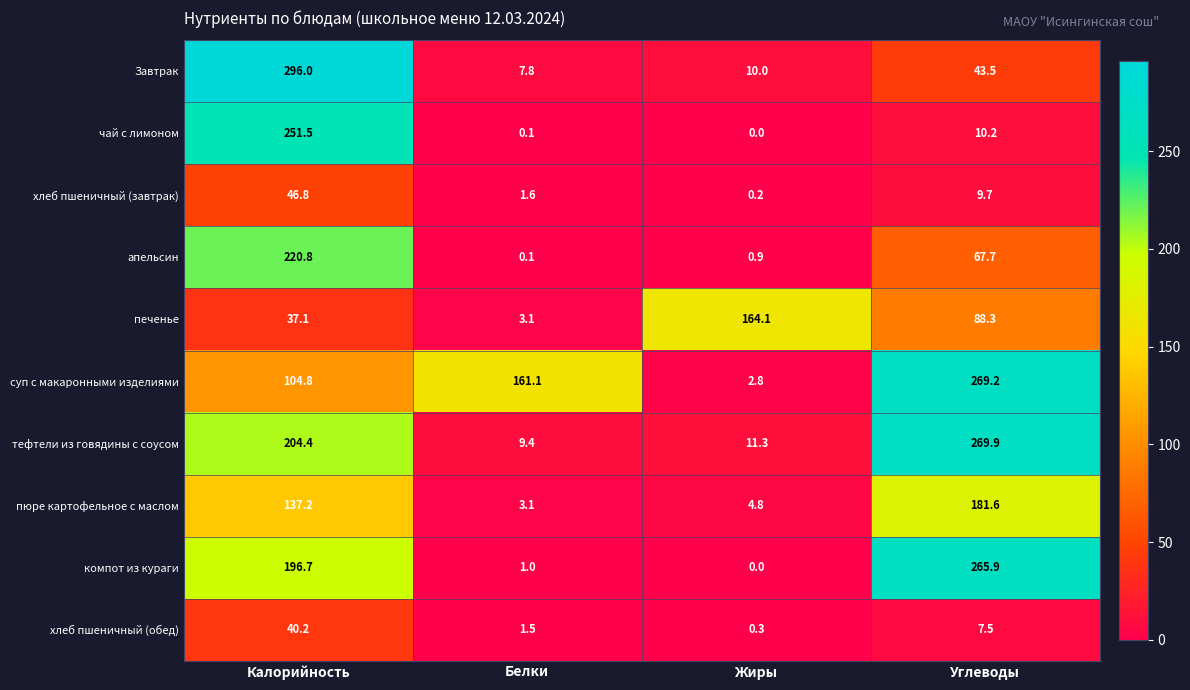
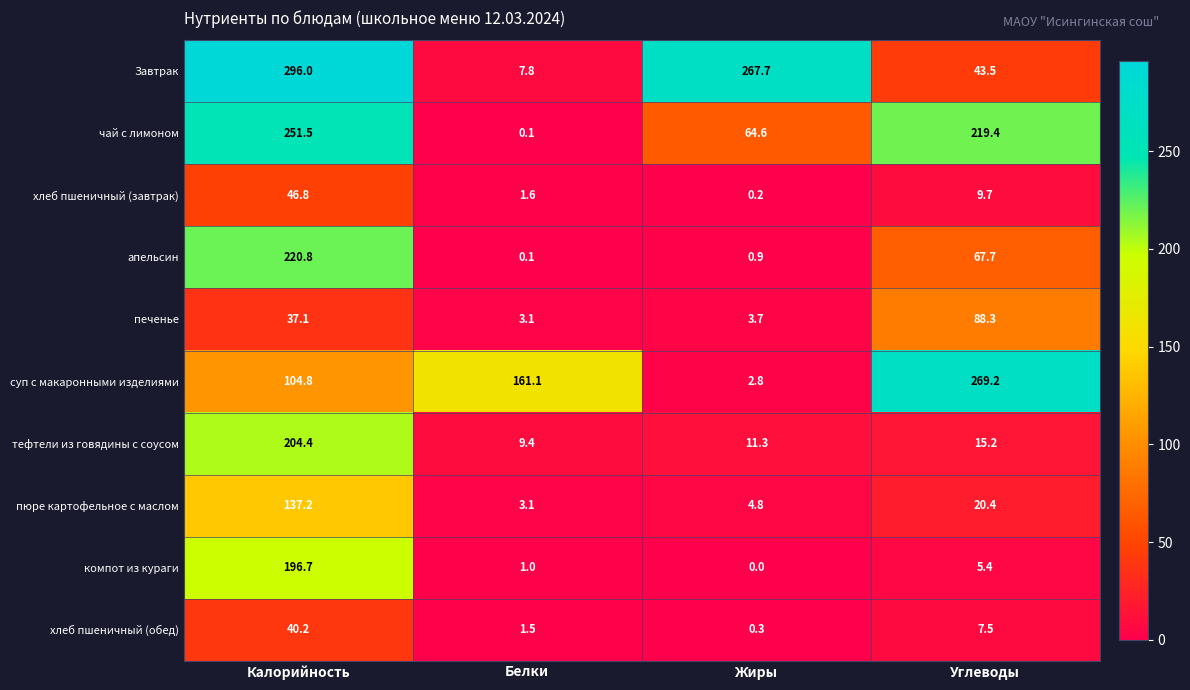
  {
    "Завтрак": {
      "Калорийность": 296.0,
      "Белки": 7.8,
-     "Жиры": 10.0,
+     "Жиры": 267.7,
      "Углеводы": 43.5
    },
    "чай с лимоном": {
      "Калорийность": 251.5,
      "Белки": 0.1,
-     "Жиры": 0.0,
-     "Углеводы": 10.2
+     "Жиры": 64.6,
+     "Углеводы": 219.4
    },
    "хлеб пшеничный (завтрак)": {
      "Калорийность": 46.8,
      "Белки": 1.6,
      "Жиры": 0.2,
      "Углеводы": 9.7
    },
    "апельсин": {
      "Калорийность": 220.8,
      "Белки": 0.1,
      "Жиры": 0.9,
      "Углеводы": 67.7
    },
    "печенье": {
      "Калорийность": 37.1,
      "Белки": 3.1,
-     "Жиры": 164.1,
+     "Жиры": 3.7,
      "Углеводы": 88.3
    },
    "суп с макаронными изделиями": {
      "Калорийность": 104.8,
      "Белки": 161.1,
      "Жиры": 2.8,
      "Углеводы": 269.2
    },
    "тефтели из говядины с соусом": {
      "Калорийность": 204.4,
      "Белки": 9.4,
      "Жиры": 11.3,
-     "Углеводы": 269.9
+     "Углеводы": 15.2
    },
    "пюре картофельное с маслом": {
      "Калорийность": 137.2,
      "Белки": 3.1,
      "Жиры": 4.8,
-     "Углеводы": 181.6
+     "Углеводы": 20.4
    },
    "компот из кураги": {
      "Калорийность": 196.7,
      "Белки": 1.0,
      "Жиры": 0.0,
-     "Углеводы": 265.9
+     "Углеводы": 5.4
    },
    "хлеб пшеничный (обед)": {
      "Калорийность": 40.2,
      "Белки": 1.5,
      "Жиры": 0.3,
      "Углеводы": 7.5
    }
  }
